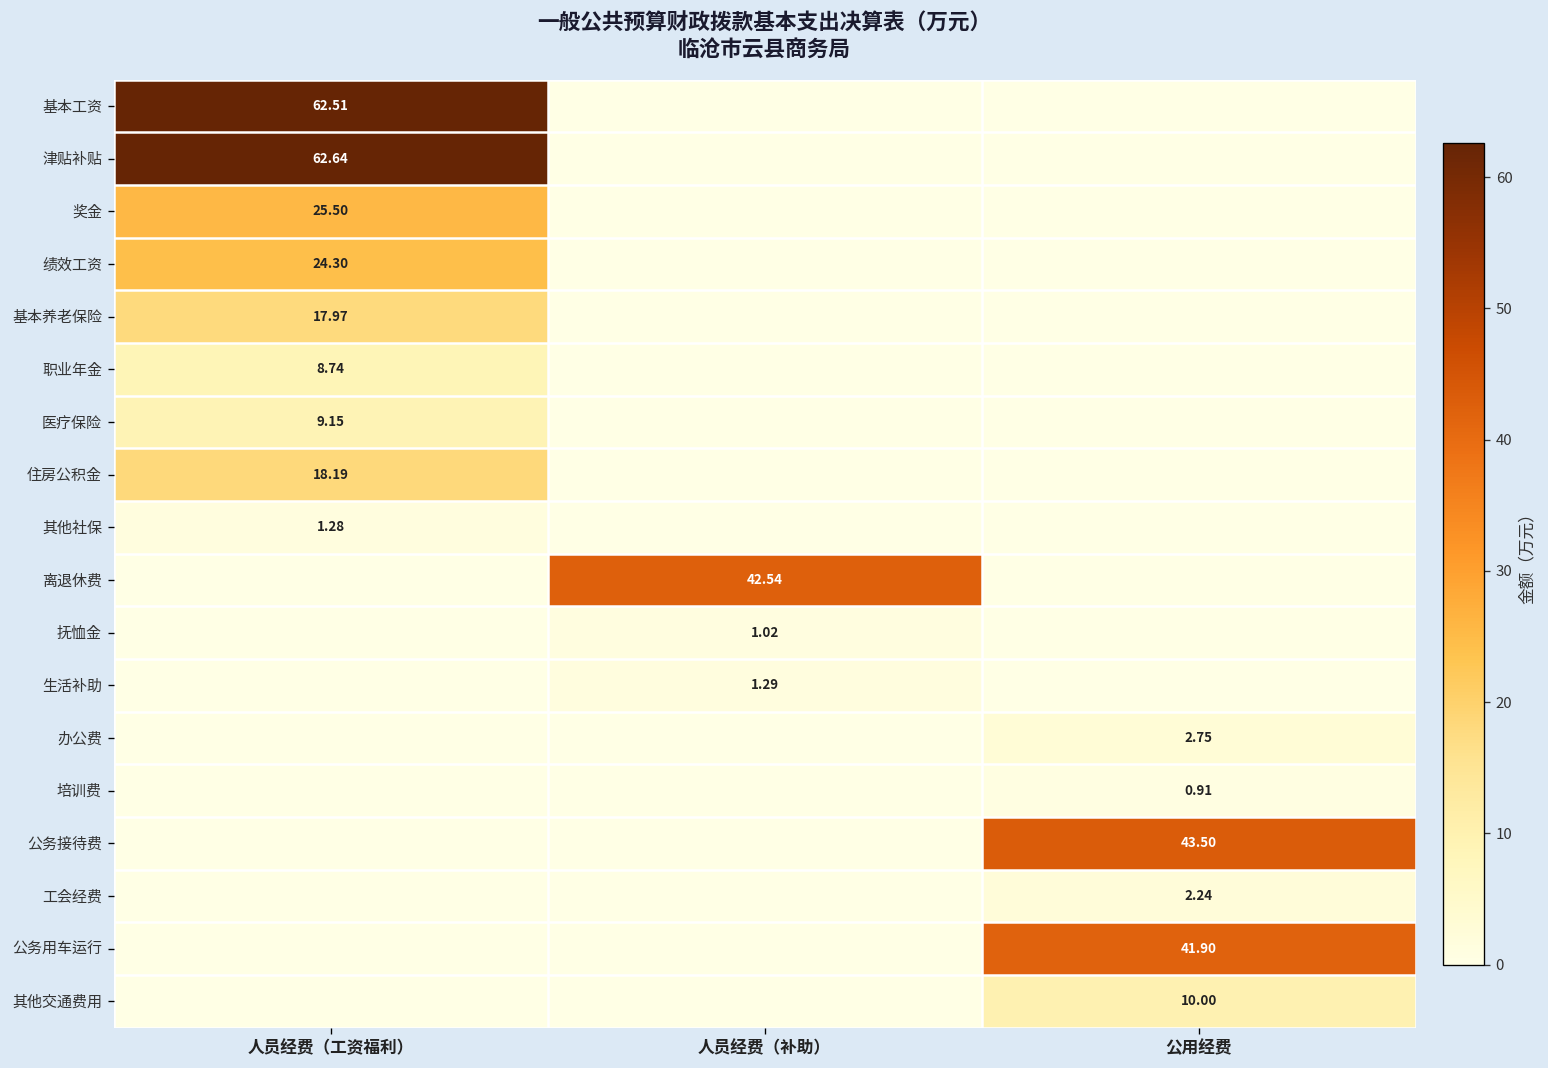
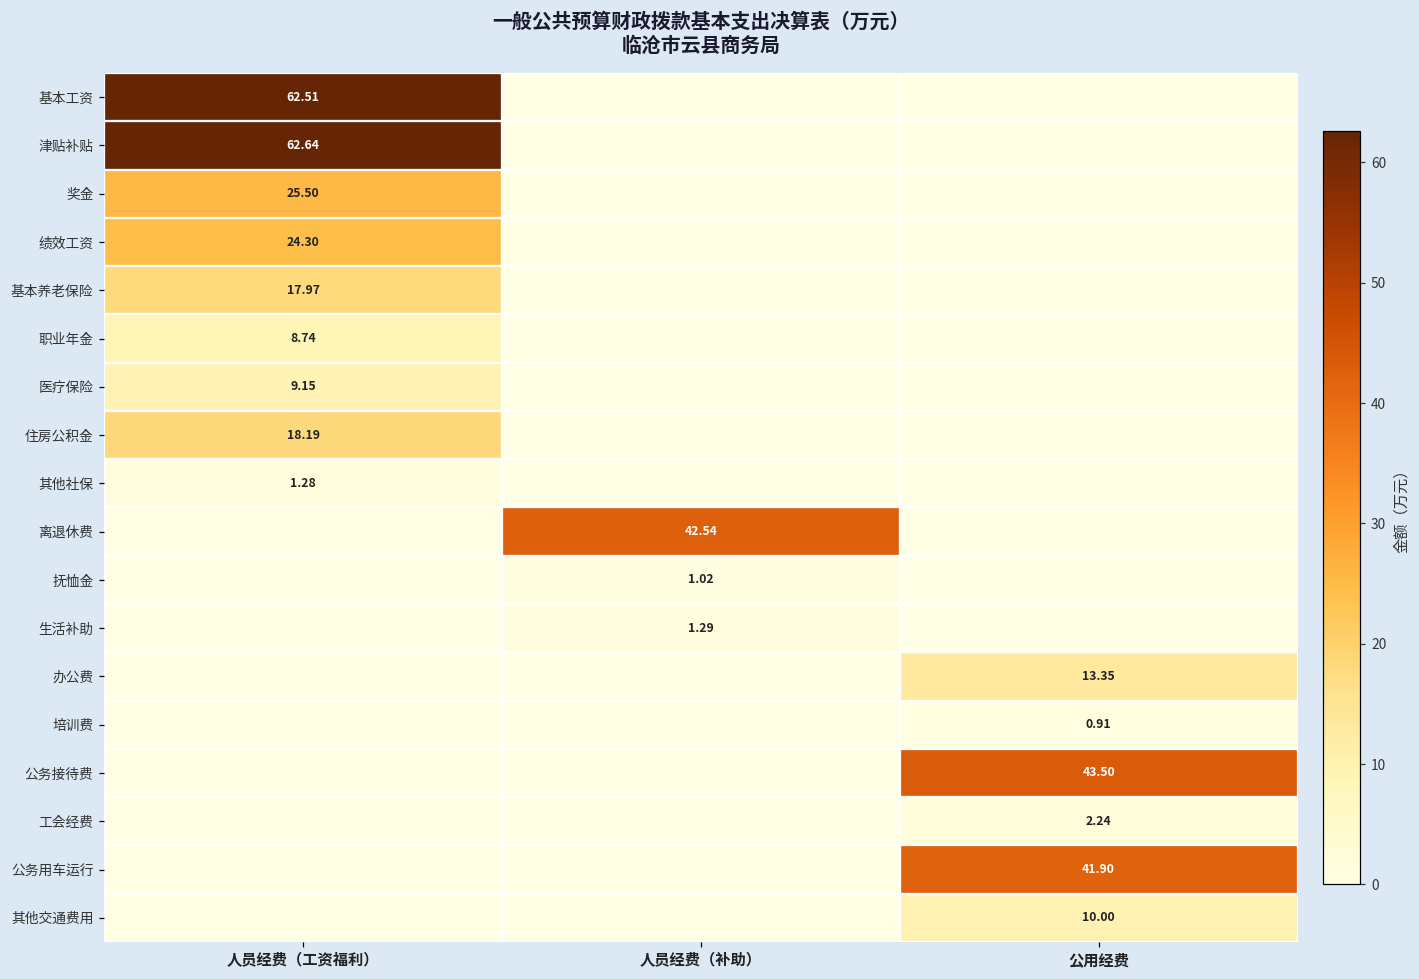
  {
    "基本工资": {
      "人员经费（工资福利）": 62.51
    },
    "津贴补贴": {
      "人员经费（工资福利）": 62.64
    },
    "奖金": {
      "人员经费（工资福利）": 25.50
    },
    "绩效工资": {
      "人员经费（工资福利）": 24.30
    },
    "基本养老保险": {
      "人员经费（工资福利）": 17.97
    },
    "职业年金": {
      "人员经费（工资福利）": 8.74
    },
    "医疗保险": {
      "人员经费（工资福利）": 9.15
    },
    "住房公积金": {
      "人员经费（工资福利）": 18.19
    },
    "其他社保": {
      "人员经费（工资福利）": 1.28
    },
    "离退休费": {
      "人员经费（补助）": 42.54
    },
    "抚恤金": {
      "人员经费（补助）": 1.02
    },
    "生活补助": {
      "人员经费（补助）": 1.29
    },
    "办公费": {
-     "公用经费": 2.75
+     "公用经费": 13.35
    },
    "培训费": {
      "公用经费": 0.91
    },
    "公务接待费": {
      "公用经费": 43.50
    },
    "工会经费": {
      "公用经费": 2.24
    },
    "公务用车运行": {
      "公用经费": 41.90
    },
    "其他交通费用": {
      "公用经费": 10.00
    }
  }
